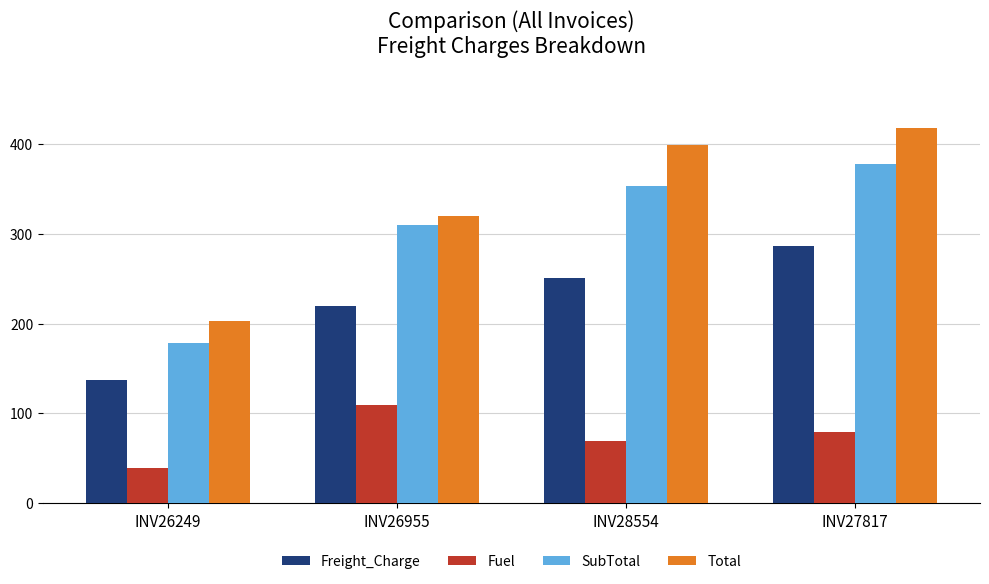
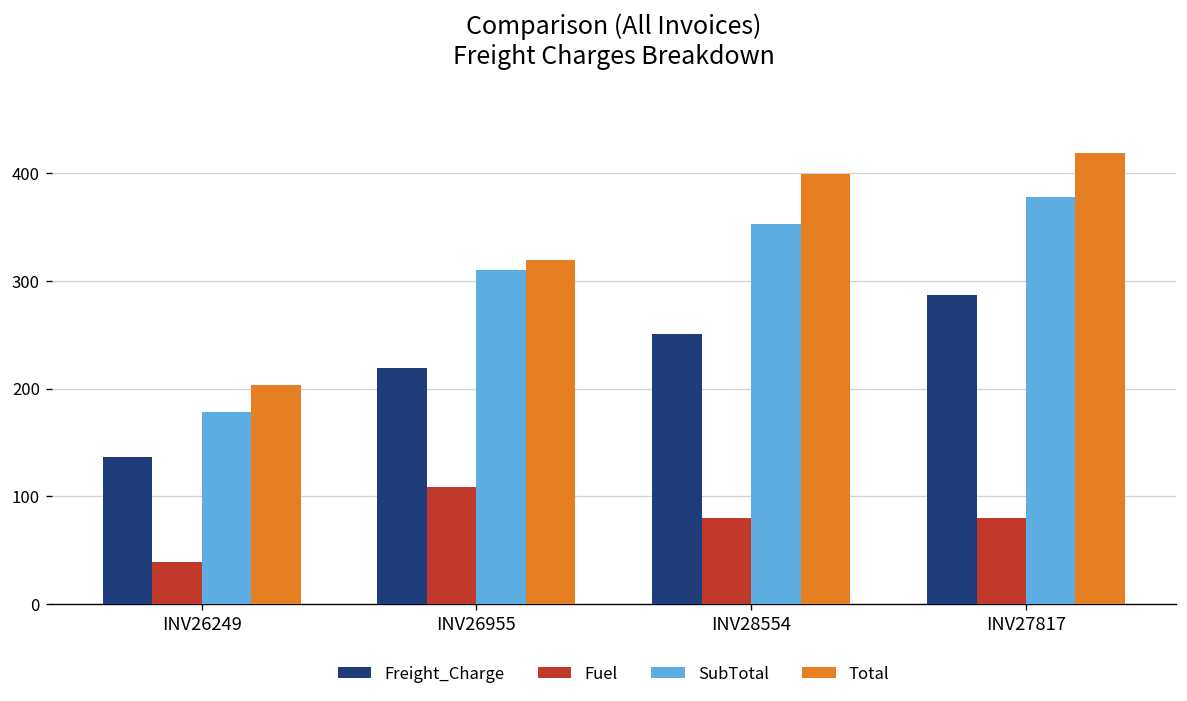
  {
    "Freight_Charge": {
      "INV26249": 140,
      "INV26955": 220,
      "INV28554": 250,
      "INV27817": 290
    },
    "Fuel": {
      "INV26249": 40,
      "INV26955": 110,
-     "INV28554": 70,
+     "INV28554": 80,
      "INV27817": 80
    },
    "SubTotal": {
      "INV26249": 180,
      "INV26955": 310,
      "INV28554": 350,
      "INV27817": 380
    },
    "Total": {
      "INV26249": 200,
      "INV26955": 320,
      "INV28554": 400,
      "INV27817": 420
    }
  }
